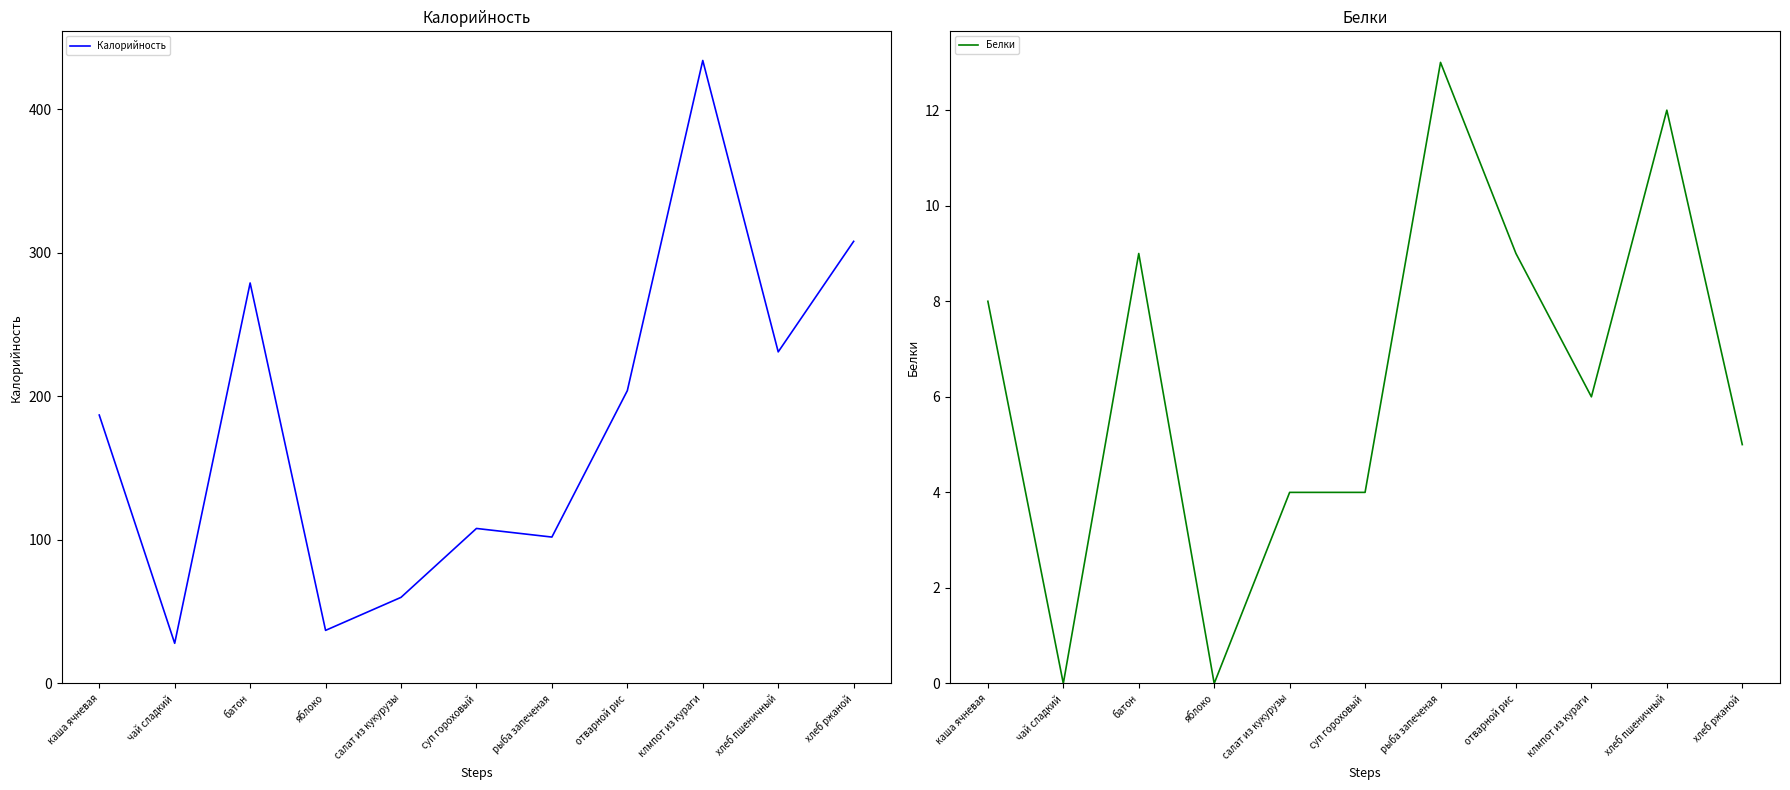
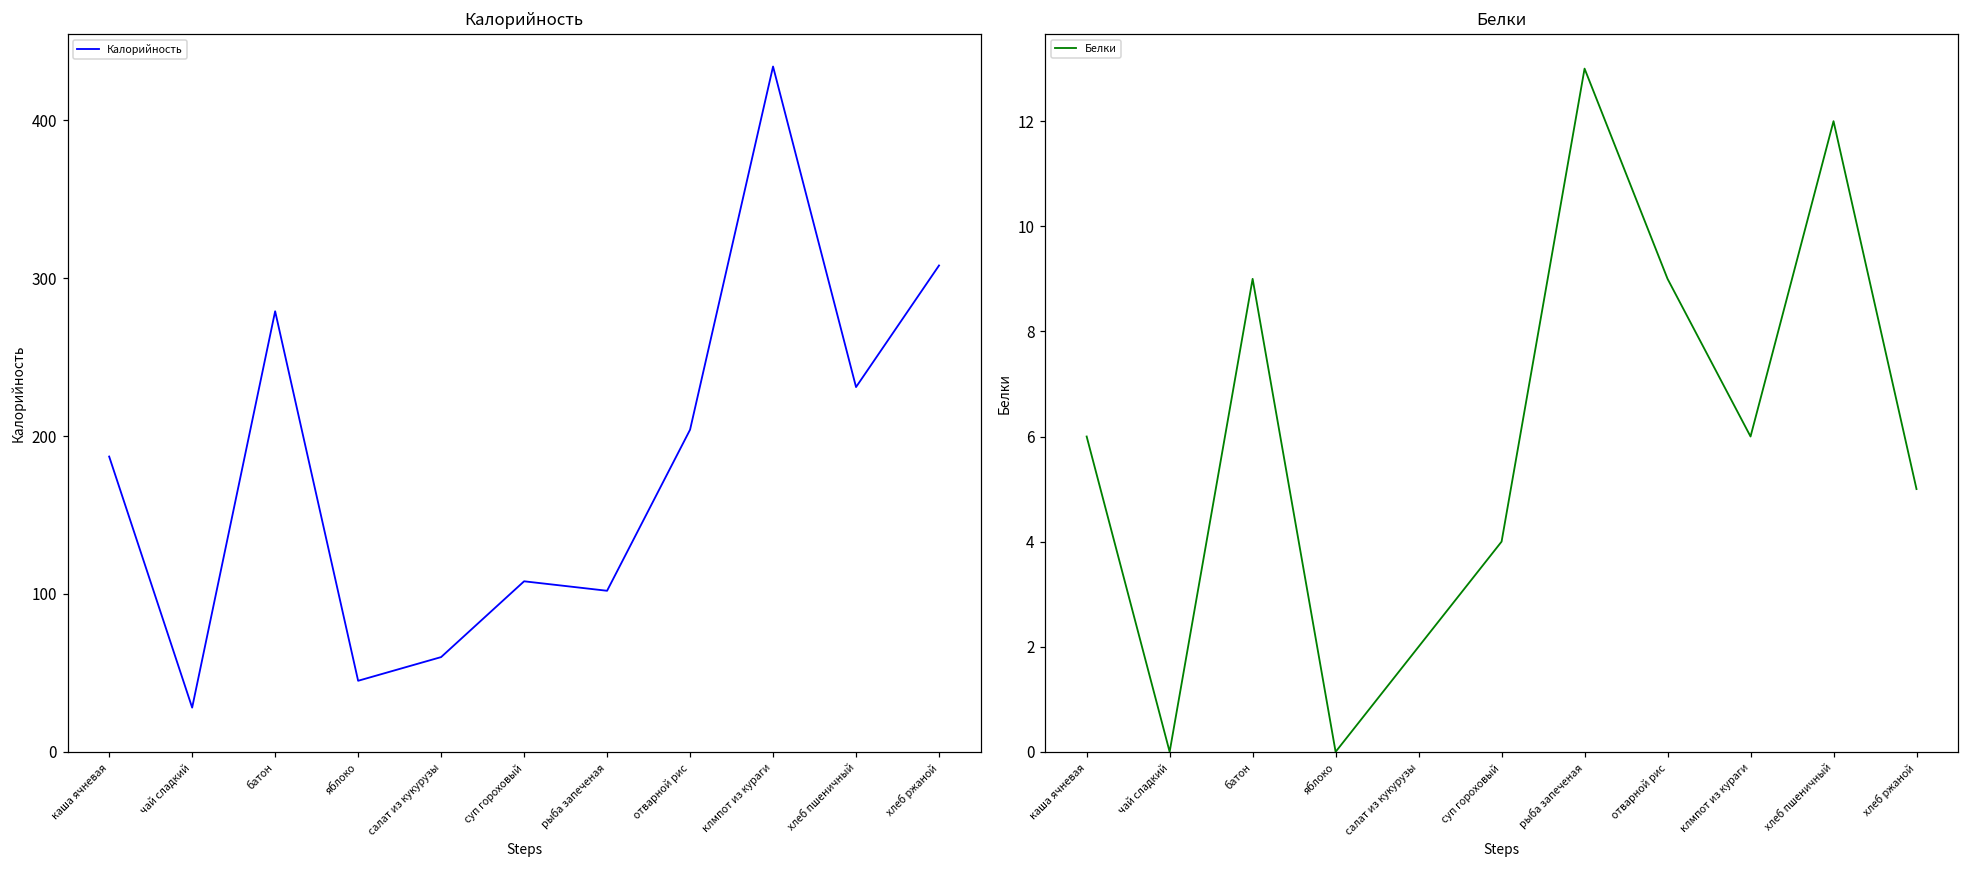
  {
    "Калорийность": {
      "каша ячневая": 187,
      "чай сладкий": 28,
      "батон": 279,
-     "яблоко": 37,
+     "яблоко": 45,
      "салат из кукурузы": 60,
      "суп гороховый": 108,
      "рыба запеченая": 102,
      "отварной рис": 204,
      "клмпот из кураги": 434,
      "хлеб пшеничный": 231,
      "хлеб ржаной": 308
    },
    "Белки": {
-     "каша ячневая": 8,
+     "каша ячневая": 6,
      "чай сладкий": 0,
      "батон": 9,
      "яблоко": 0,
-     "салат из кукурузы": 4,
+     "салат из кукурузы": 2,
      "суп гороховый": 4,
      "рыба запеченая": 13,
      "отварной рис": 9,
      "клмпот из кураги": 6,
      "хлеб пшеничный": 12,
      "хлеб ржаной": 5
    }
  }
